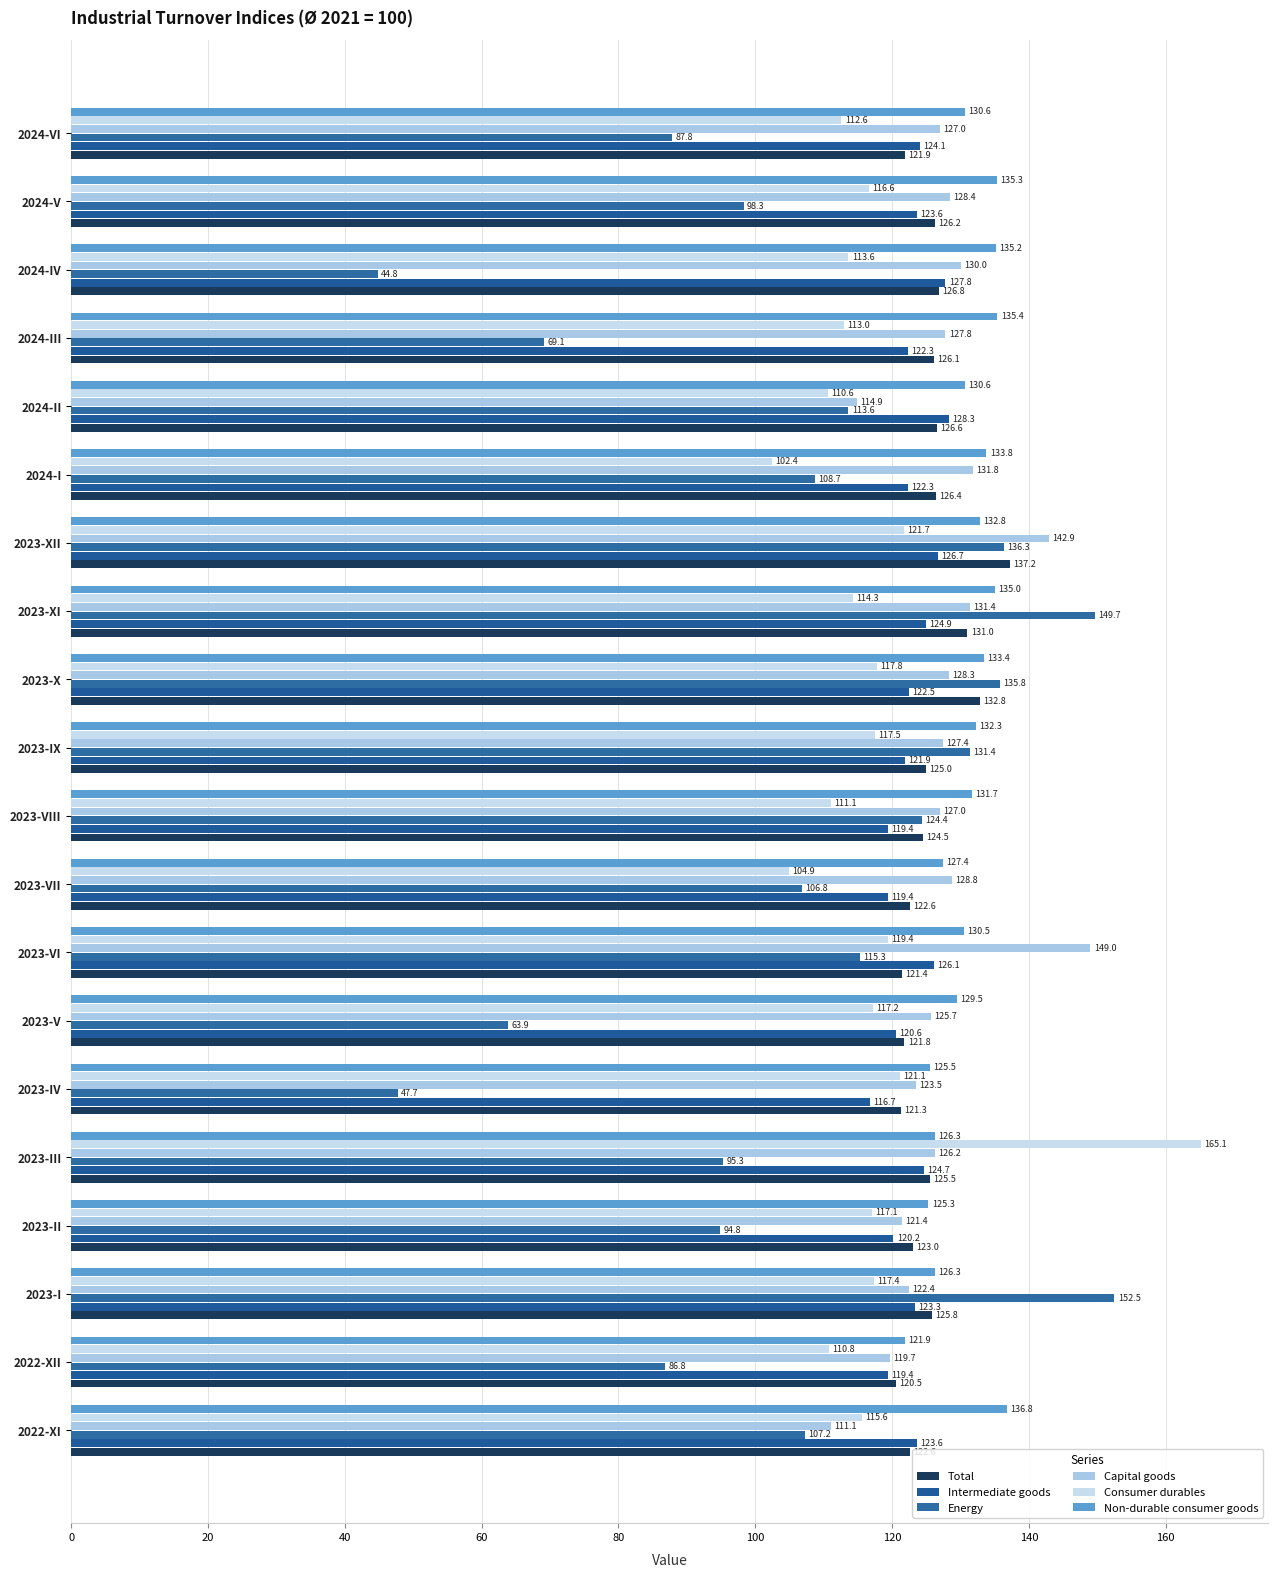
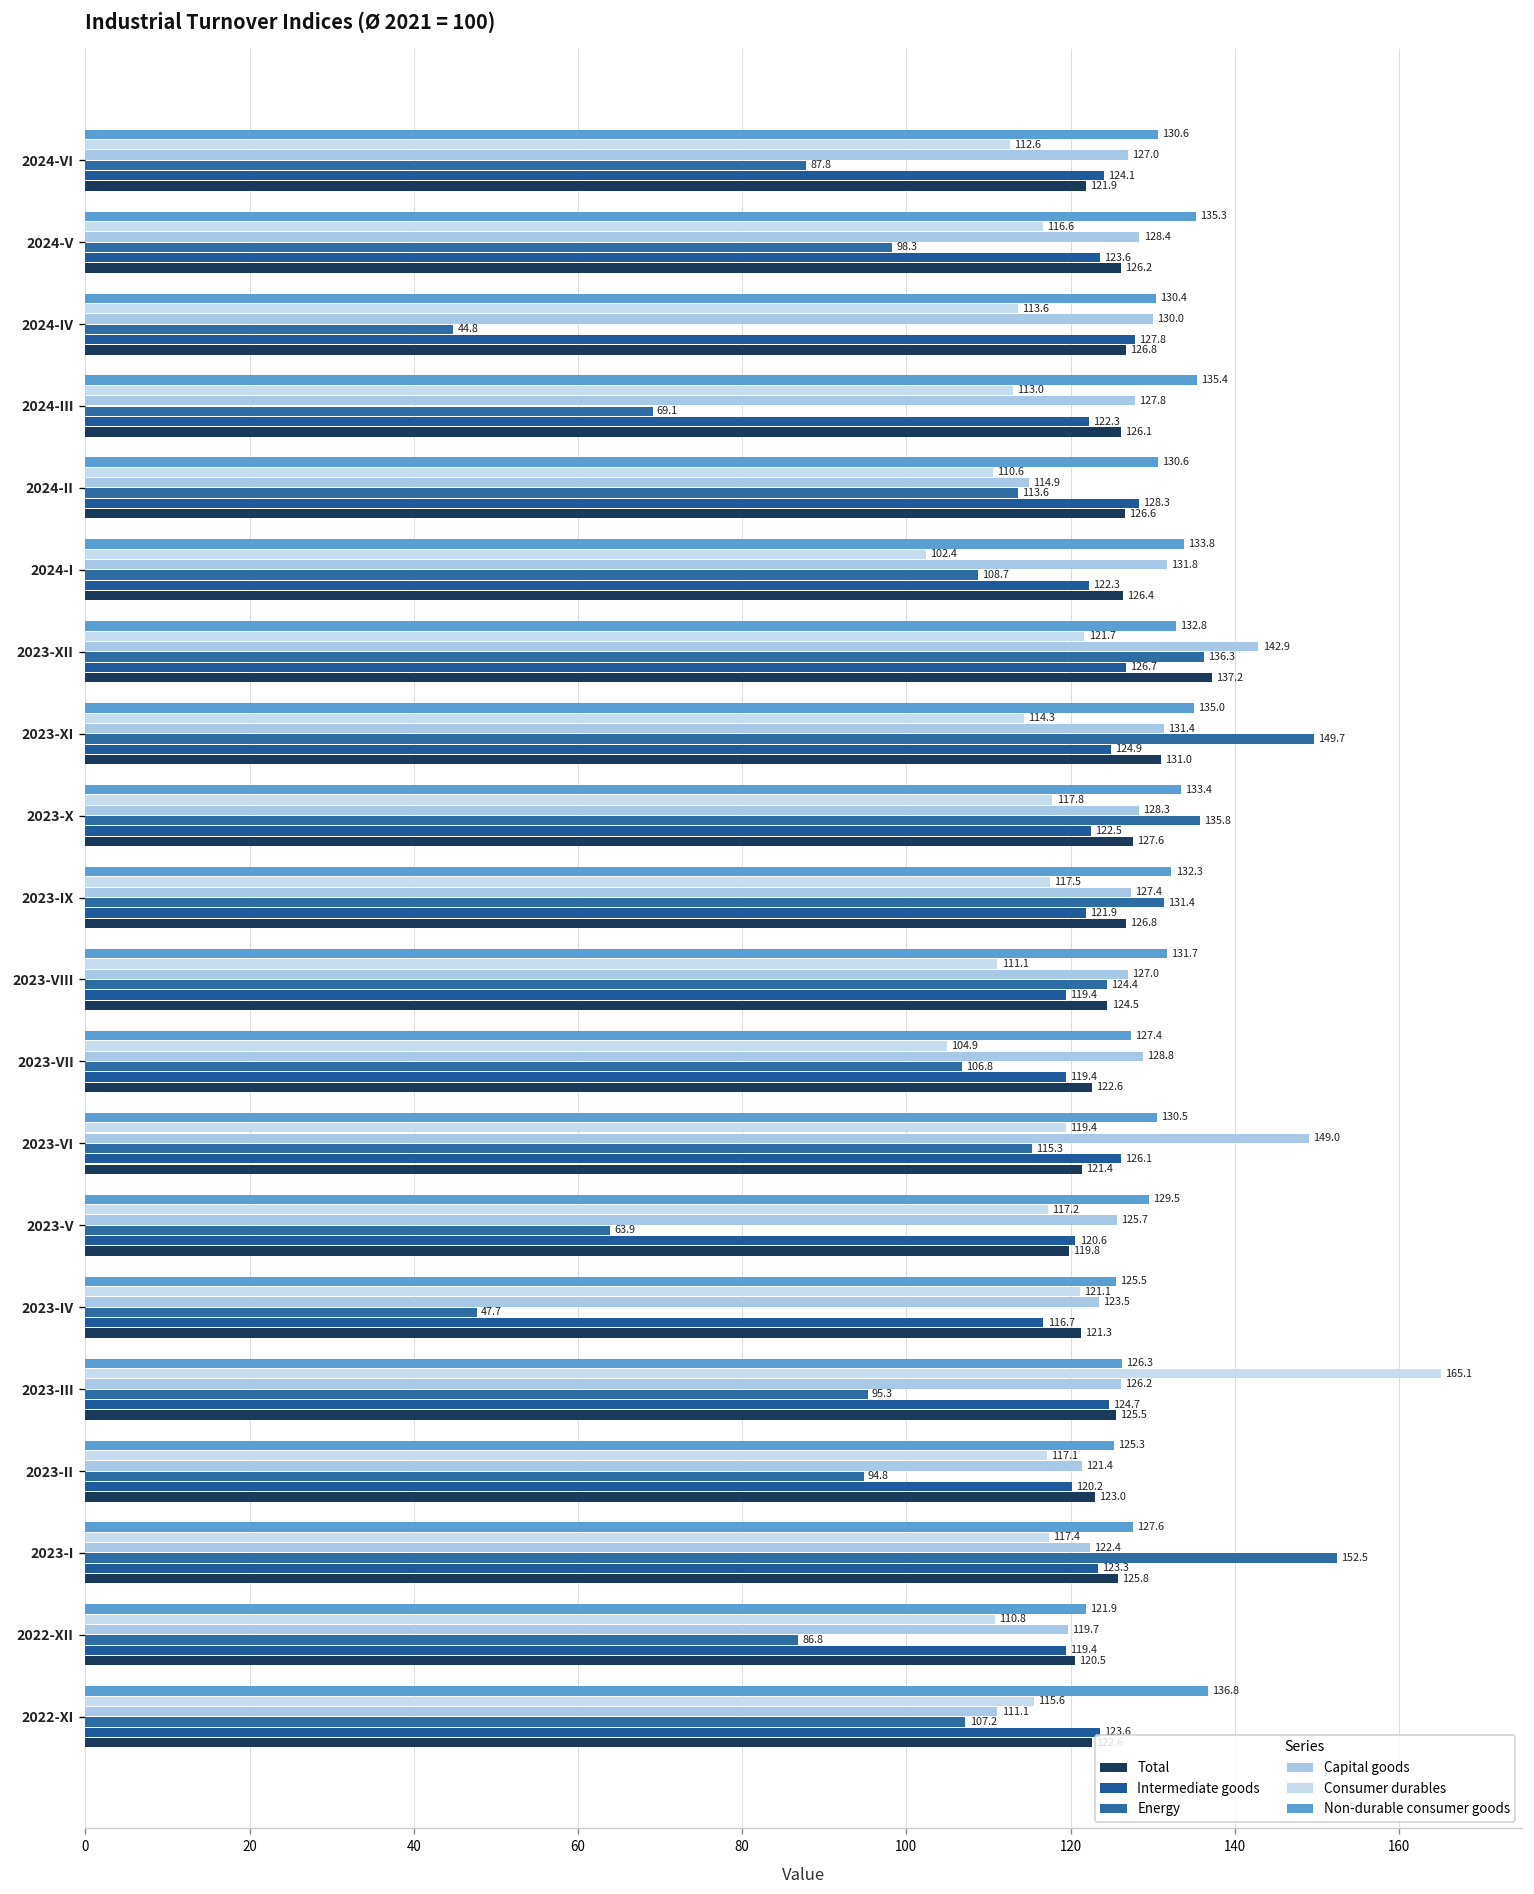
  {
    "Total": {
      "2024-VI": 121.9,
      "2024-V": 126.2,
      "2024-IV": 126.8,
      "2024-III": 126.1,
      "2024-II": 126.6,
      "2024-I": 126.4,
      "2023-XII": 137.2,
      "2023-XI": 131.0,
-     "2023-X": 132.8,
-     "2023-IX": 125.0,
+     "2023-X": 127.6,
+     "2023-IX": 126.8,
      "2023-VIII": 124.5,
      "2023-VII": 122.6,
      "2023-VI": 121.4,
-     "2023-V": 121.8,
+     "2023-V": 119.8,
      "2023-IV": 121.3,
      "2023-III": 125.5,
      "2023-II": 123.0,
      "2023-I": 125.8,
      "2022-XII": 120.5
    },
    "Non-durable consumer goods": {
      "2024-VI": 130.6,
      "2024-V": 135.3,
-     "2024-IV": 135.2,
+     "2024-IV": 130.4,
      "2024-III": 135.4,
      "2024-II": 130.6,
      "2024-I": 133.8,
      "2023-XII": 132.8,
      "2023-XI": 135.0,
      "2023-X": 133.4,
      "2023-IX": 132.3,
      "2023-VIII": 131.7,
      "2023-VII": 127.4,
      "2023-VI": 130.5,
      "2023-V": 129.5,
      "2023-IV": 125.5,
      "2023-III": 126.3,
      "2023-II": 125.3,
-     "2023-I": 126.3,
+     "2023-I": 127.6,
      "2022-XII": 121.9,
      "2022-XI": 136.8
    }
  }
